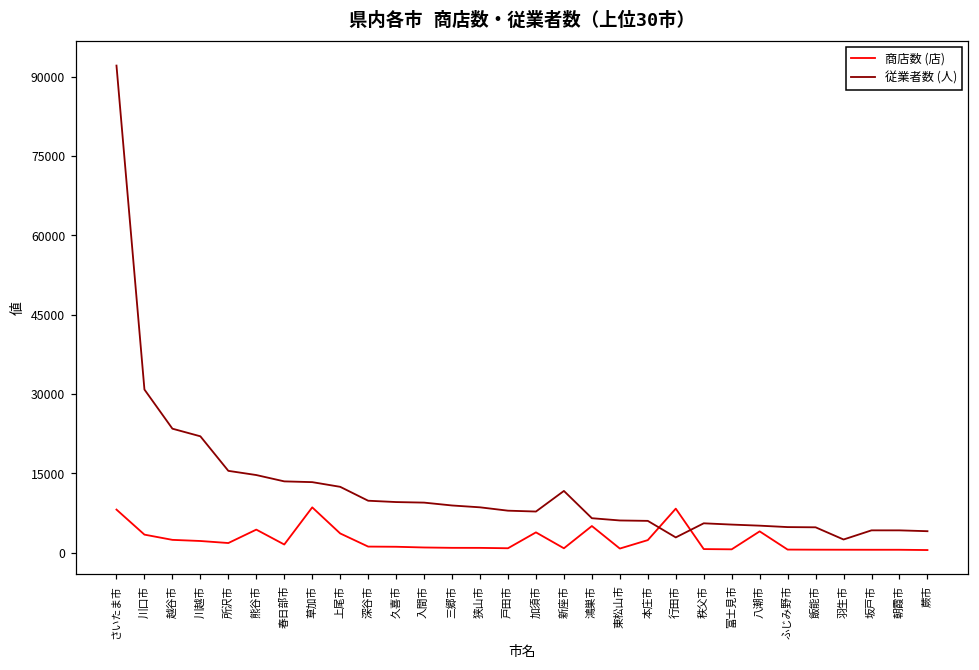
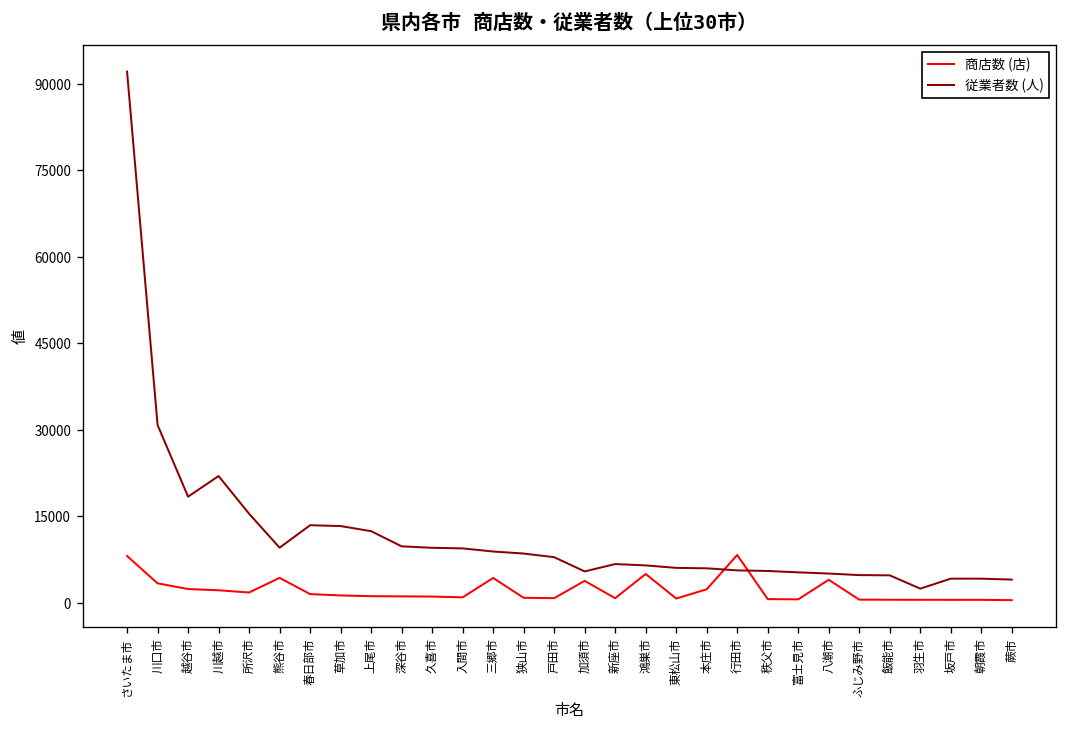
  {
    "商店数 (店)": {
      "さいたま市": 8000,
      "川口市": 3000,
      "越谷市": 2000,
      "川越市": 2000,
      "所沢市": 2000,
      "熊谷市": 4000,
      "春日部市": 2000,
-     "草加市": 9000,
-     "上尾市": 4000,
+     "草加市": 1000,
+     "上尾市": 1000,
      "深谷市": 1000,
      "久喜市": 1000,
      "入間市": 1000,
-     "三郷市": 1000,
+     "三郷市": 4000,
      "狭山市": 1000,
      "戸田市": 1000,
      "加須市": 4000,
      "新座市": 1000,
      "鴻巣市": 5000,
      "東松山市": 1000,
      "本庄市": 2000,
      "行田市": 8000,
      "秩父市": 1000,
      "富士見市": 1000,
      "八潮市": 4000,
      "ふじみ野市": 1000,
      "飯能市": 1000,
      "羽生市": 1000,
      "坂戸市": 1000,
      "朝霞市": 1000,
      "蕨市": 0
    },
    "従業者数 (人)": {
      "さいたま市": 92000,
      "川口市": 31000,
-     "越谷市": 23000,
+     "越谷市": 18000,
      "川越市": 22000,
      "所沢市": 15000,
-     "熊谷市": 15000,
+     "熊谷市": 10000,
      "春日部市": 13000,
      "草加市": 13000,
      "上尾市": 12000,
      "深谷市": 10000,
      "久喜市": 10000,
      "入間市": 9000,
      "三郷市": 9000,
      "狭山市": 9000,
      "戸田市": 8000,
-     "加須市": 8000,
-     "新座市": 12000,
+     "加須市": 5000,
+     "新座市": 7000,
      "鴻巣市": 6000,
      "東松山市": 6000,
      "本庄市": 6000,
-     "行田市": 3000,
+     "行田市": 6000,
      "秩父市": 6000,
      "富士見市": 5000,
      "八潮市": 5000,
      "ふじみ野市": 5000,
      "飯能市": 5000,
      "羽生市": 2000,
      "坂戸市": 4000,
      "朝霞市": 4000,
      "蕨市": 4000
    }
  }
